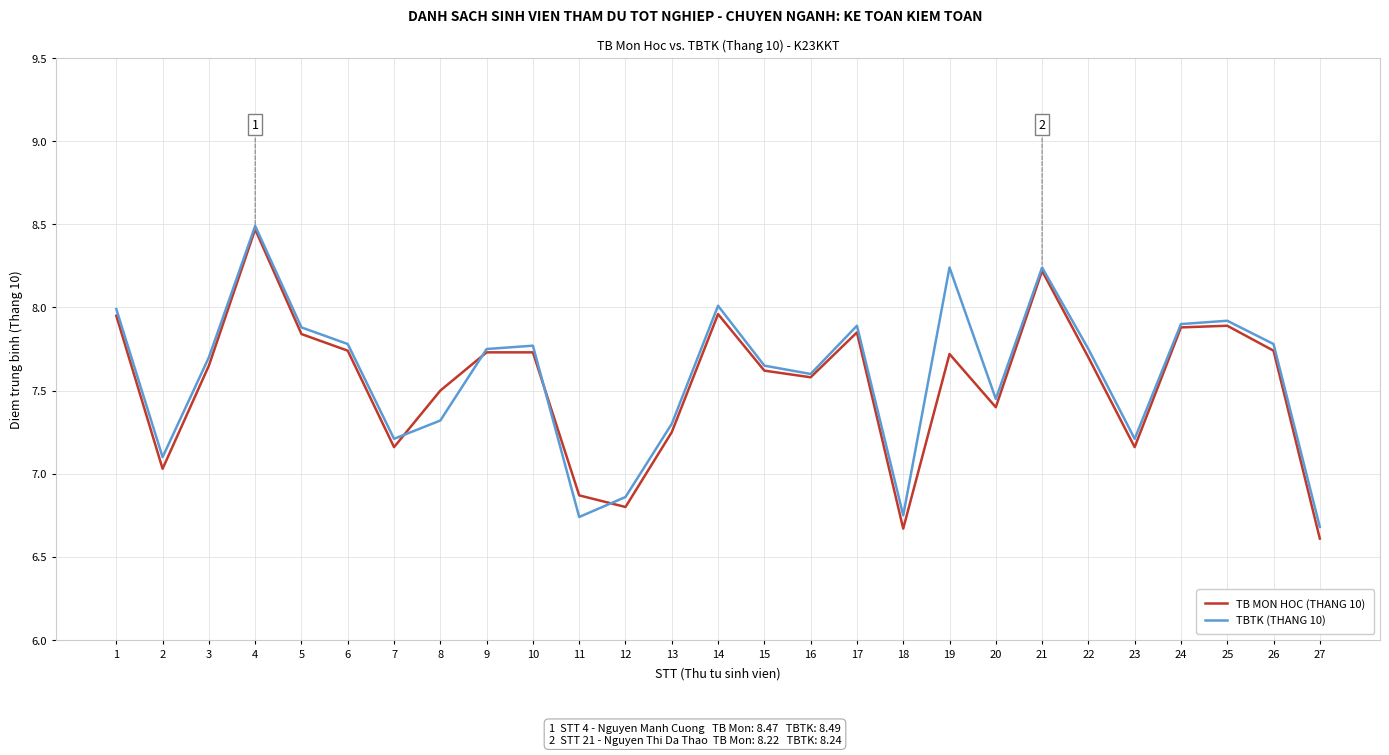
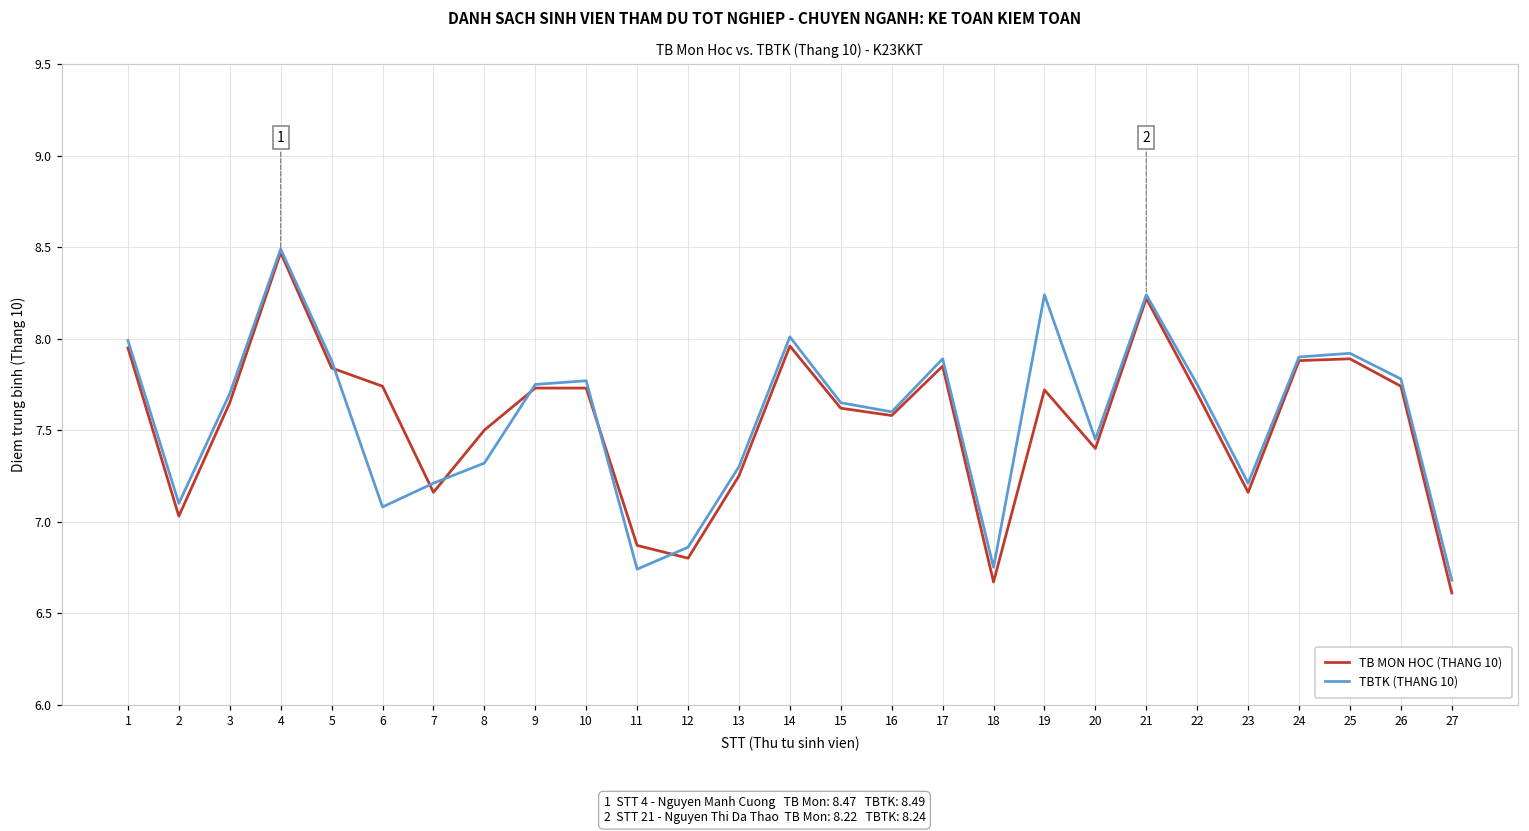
  {
    "TB MON HOC (THANG 10)": {
      "1": 7.95,
      "2": 7.03,
      "3": 7.65,
      "4": 8.47,
      "5": 7.84,
      "6": 7.74,
      "7": 7.16,
      "8": 7.50,
      "9": 7.73,
      "10": 7.73,
      "11": 6.87,
      "12": 6.80,
      "13": 7.25,
      "14": 7.96,
      "15": 7.62,
      "16": 7.58,
      "17": 7.85,
      "18": 6.67,
      "19": 7.72,
      "20": 7.40,
      "21": 8.22,
      "22": 7.70,
      "23": 7.16,
      "24": 7.88,
      "25": 7.89,
      "26": 7.74,
      "27": 6.61
    },
    "TBTK (THANG 10)": {
      "1": 7.99,
      "2": 7.10,
      "3": 7.70,
      "5": 7.88,
-     "6": 7.78,
+     "6": 7.08,
      "7": 7.21,
      "8": 7.32,
      "9": 7.75,
      "10": 7.77,
      "11": 6.74,
      "12": 6.86,
      "13": 7.30,
      "14": 8.01,
      "15": 7.65,
      "16": 7.60,
      "17": 7.89,
      "18": 6.75,
      "19": 8.24,
      "20": 7.45,
      "22": 7.75,
      "23": 7.21,
      "24": 7.90,
      "25": 7.92,
      "26": 7.78,
      "27": 6.68
    }
  }
